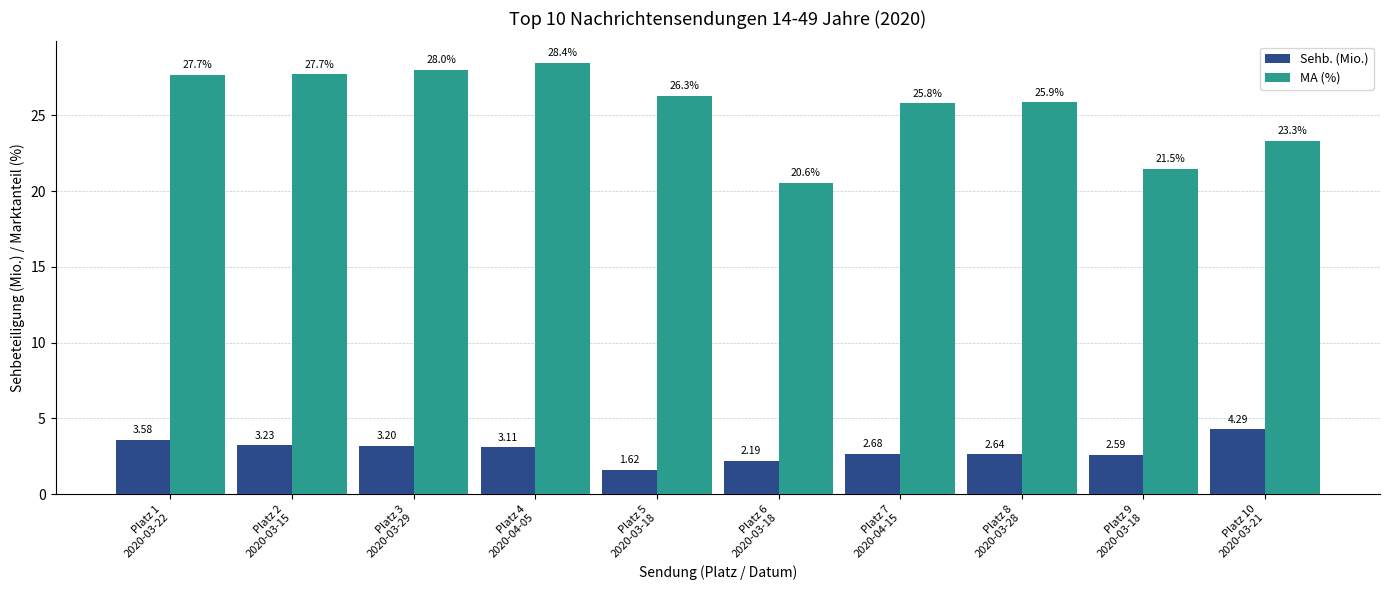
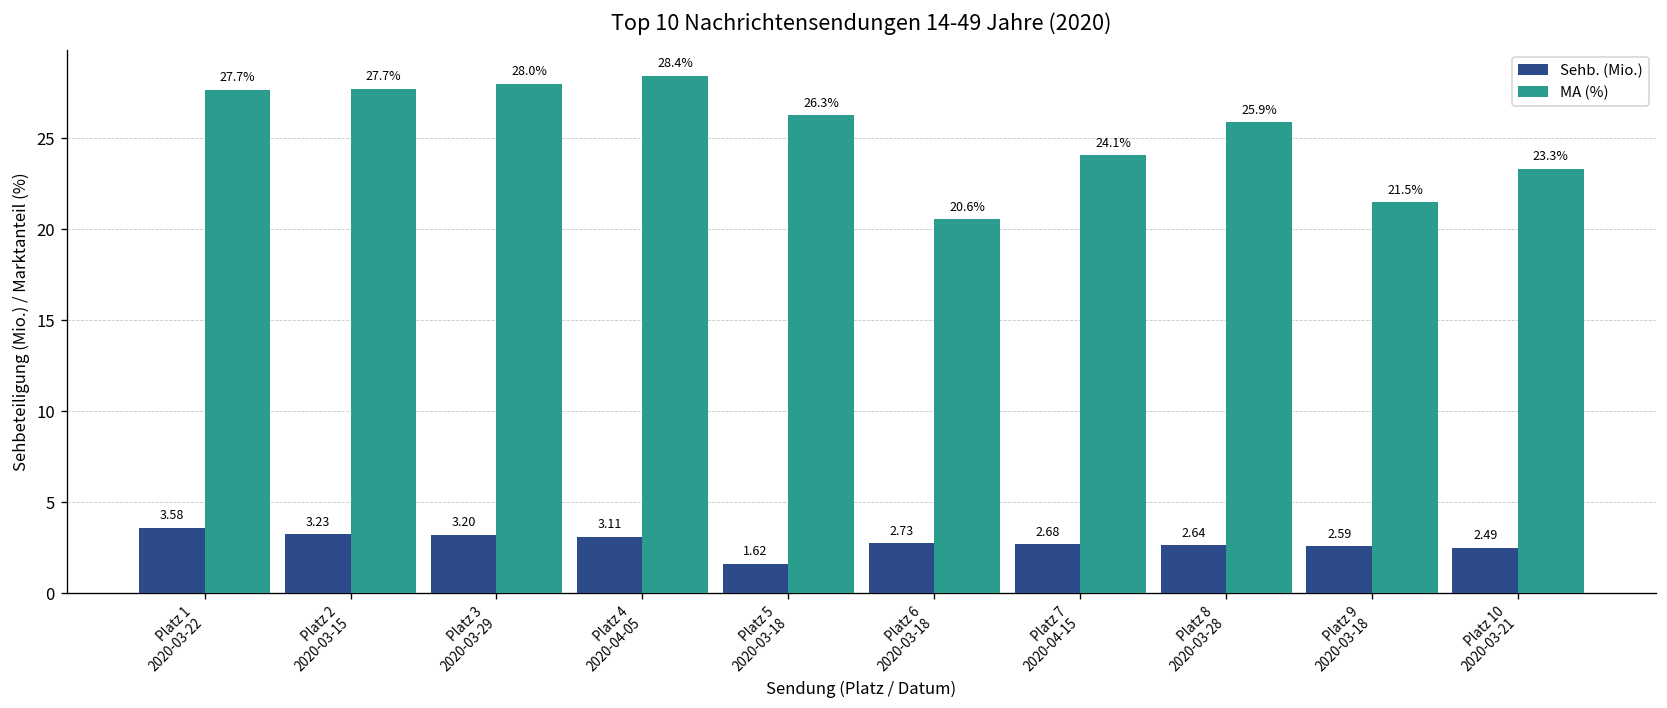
  {
    "Sehb. (Mio.)": {
      "Platz 1 2020-03-22": "3.58",
      "Platz 2 2020-03-15": "3.23",
      "Platz 3 2020-03-29": "3.20",
      "Platz 4 2020-04-05": "3.11",
      "Platz 5 2020-03-18": "1.62",
-     "Platz 6 2020-03-18": "2.19",
+     "Platz 6 2020-03-18": "2.73",
      "Platz 7 2020-04-15": "2.68",
      "Platz 8 2020-03-28": "2.64",
      "Platz 9 2020-03-18": "2.59",
-     "Platz 10 2020-03-21": "4.29"
+     "Platz 10 2020-03-21": "2.49"
    },
    "MA (%)": {
      "Platz 1 2020-03-22": "27.7%",
      "Platz 2 2020-03-15": "27.7%",
      "Platz 3 2020-03-29": "28.0%",
      "Platz 4 2020-04-05": "28.4%",
      "Platz 5 2020-03-18": "26.3%",
      "Platz 6 2020-03-18": "20.6%",
-     "Platz 7 2020-04-15": "25.8%",
+     "Platz 7 2020-04-15": "24.1%",
      "Platz 8 2020-03-28": "25.9%",
      "Platz 9 2020-03-18": "21.5%",
      "Platz 10 2020-03-21": "23.3%"
    }
  }
